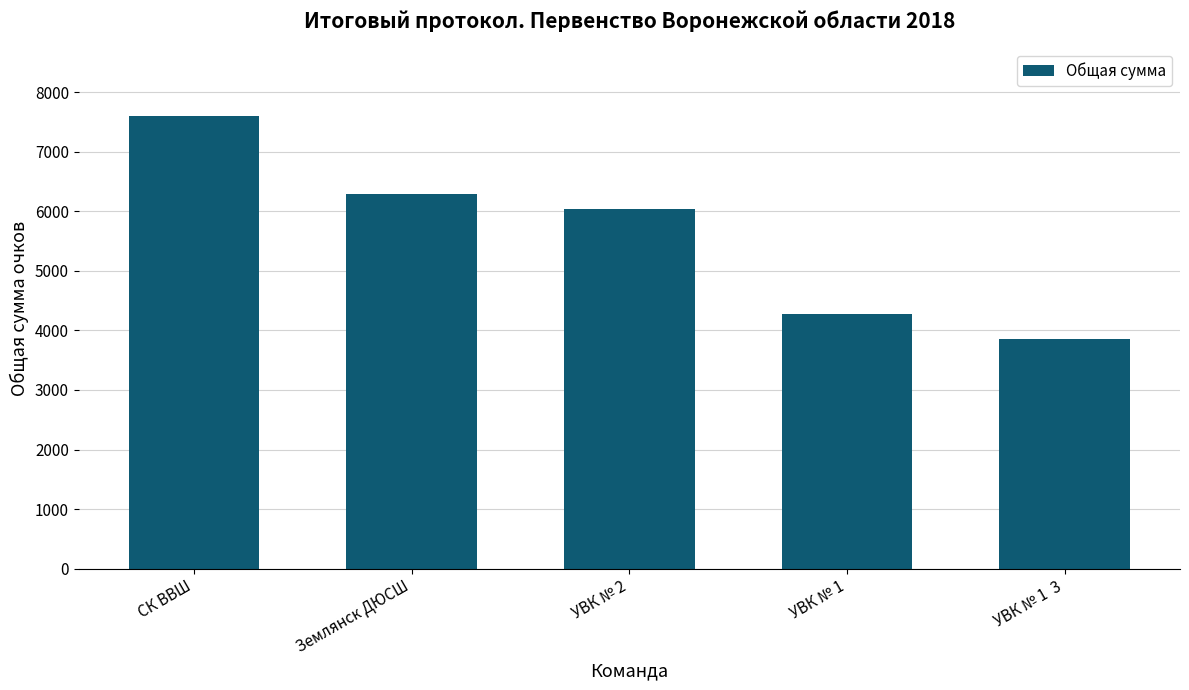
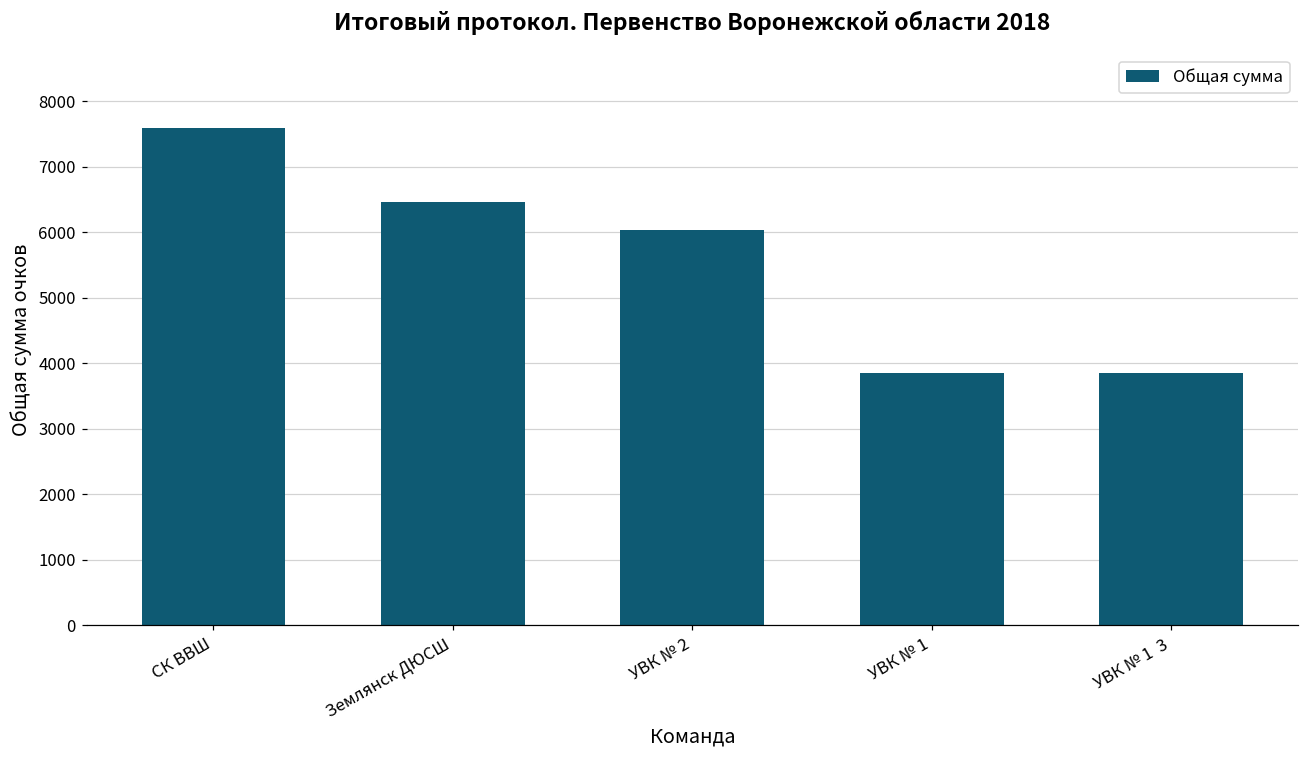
  {
    "СК ВВШ": 7600,
-   "Землянск ДЮСШ": 6300,
+   "Землянск ДЮСШ": 6500,
    "УВК № 2": 6000,
-   "УВК № 1": 4300,
+   "УВК № 1": 3900,
    "УВК № 1 3": 3900
  }
